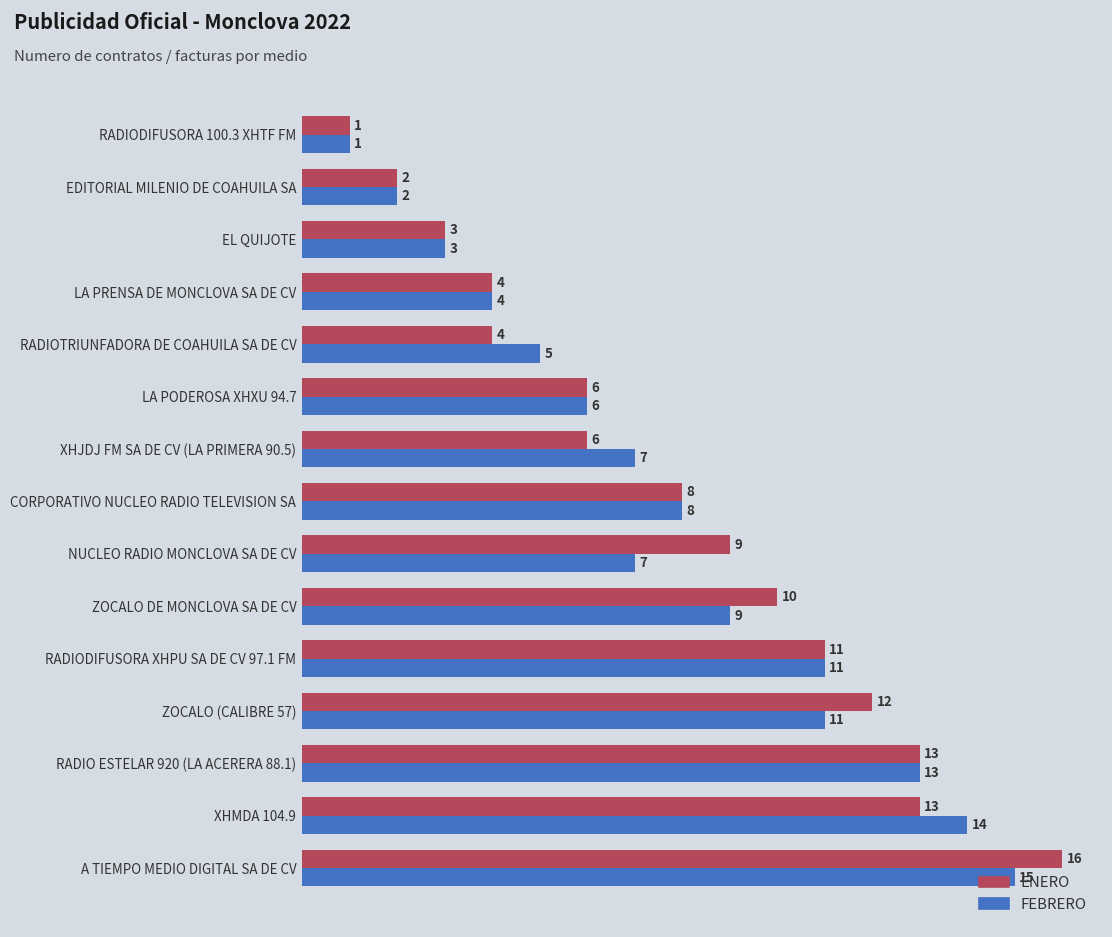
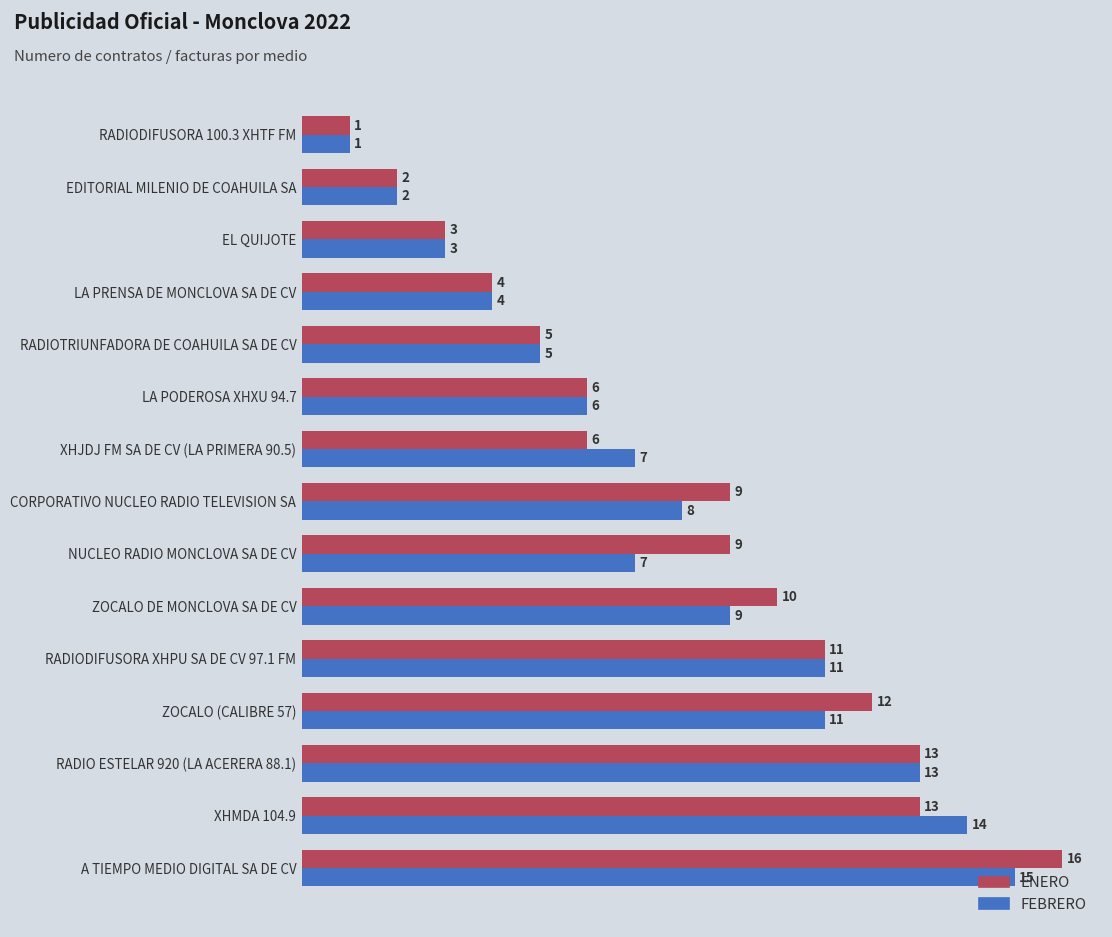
  {
    "ENERO": {
      "RADIODIFUSORA 100.3 XHTF FM": 1,
      "EDITORIAL MILENIO DE COAHUILA SA": 2,
      "EL QUIJOTE": 3,
      "LA PRENSA DE MONCLOVA SA DE CV": 4,
-     "RADIOTRIUNFADORA DE COAHUILA SA DE CV": 4,
+     "RADIOTRIUNFADORA DE COAHUILA SA DE CV": 5,
      "LA PODEROSA XHXU 94.7": 6,
      "XHJDJ FM SA DE CV (LA PRIMERA 90.5)": 6,
-     "CORPORATIVO NUCLEO RADIO TELEVISION SA": 8,
+     "CORPORATIVO NUCLEO RADIO TELEVISION SA": 9,
      "NUCLEO RADIO MONCLOVA SA DE CV": 9,
      "ZOCALO DE MONCLOVA SA DE CV": 10,
      "RADIODIFUSORA XHPU SA DE CV 97.1 FM": 11,
      "ZOCALO (CALIBRE 57)": 12,
      "RADIO ESTELAR 920 (LA ACERERA 88.1)": 13,
      "XHMDA 104.9": 13,
      "A TIEMPO MEDIO DIGITAL SA DE CV": 16
    },
    "FEBRERO": {
      "RADIODIFUSORA 100.3 XHTF FM": 1,
      "EDITORIAL MILENIO DE COAHUILA SA": 2,
      "EL QUIJOTE": 3,
      "LA PRENSA DE MONCLOVA SA DE CV": 4,
      "RADIOTRIUNFADORA DE COAHUILA SA DE CV": 5,
      "LA PODEROSA XHXU 94.7": 6,
      "XHJDJ FM SA DE CV (LA PRIMERA 90.5)": 7,
      "CORPORATIVO NUCLEO RADIO TELEVISION SA": 8,
      "NUCLEO RADIO MONCLOVA SA DE CV": 7,
      "ZOCALO DE MONCLOVA SA DE CV": 9,
      "RADIODIFUSORA XHPU SA DE CV 97.1 FM": 11,
      "ZOCALO (CALIBRE 57)": 11,
      "RADIO ESTELAR 920 (LA ACERERA 88.1)": 13,
      "XHMDA 104.9": 14,
      "A TIEMPO MEDIO DIGITAL SA DE CV": 15
    }
  }
